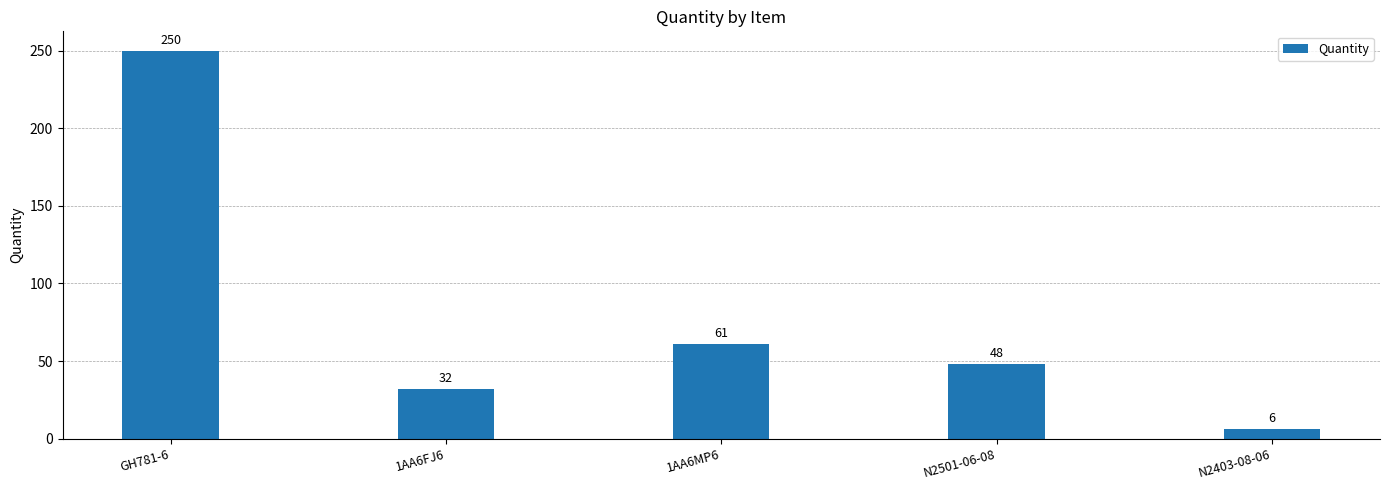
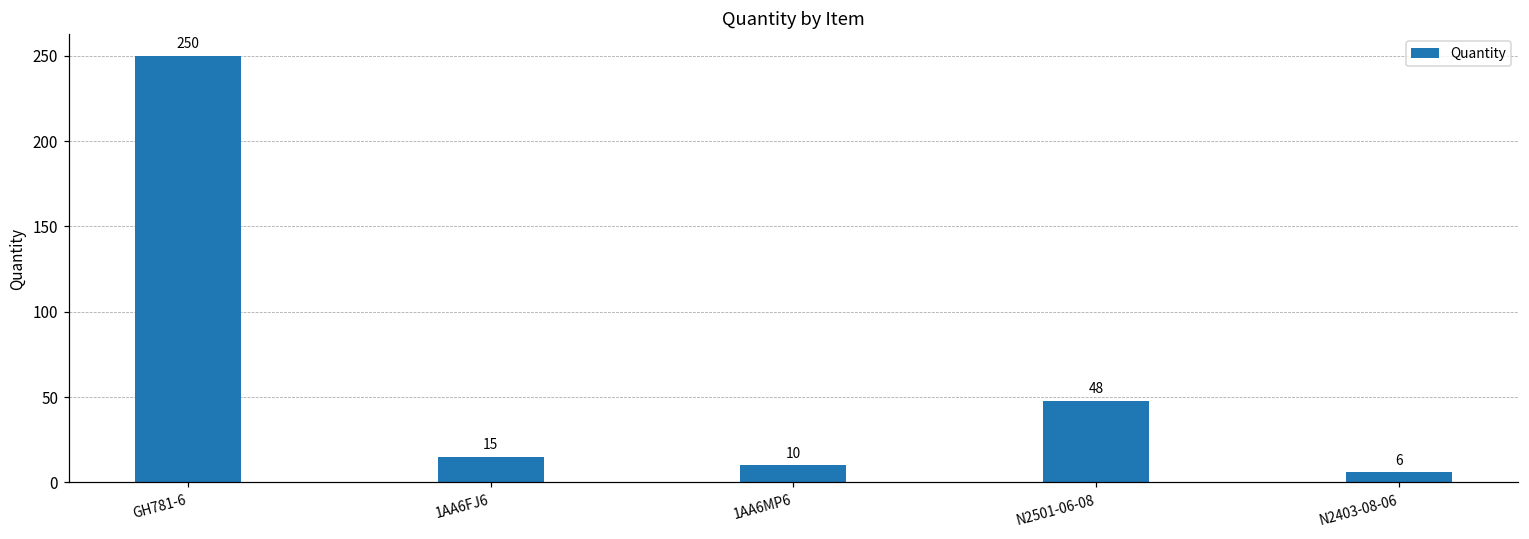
  {
    "GH781-6": 250,
-   "1AA6FJ6": 32,
-   "1AA6MP6": 61,
+   "1AA6FJ6": 15,
+   "1AA6MP6": 10,
    "N2501-06-08": 48,
    "N2403-08-06": 6
  }
